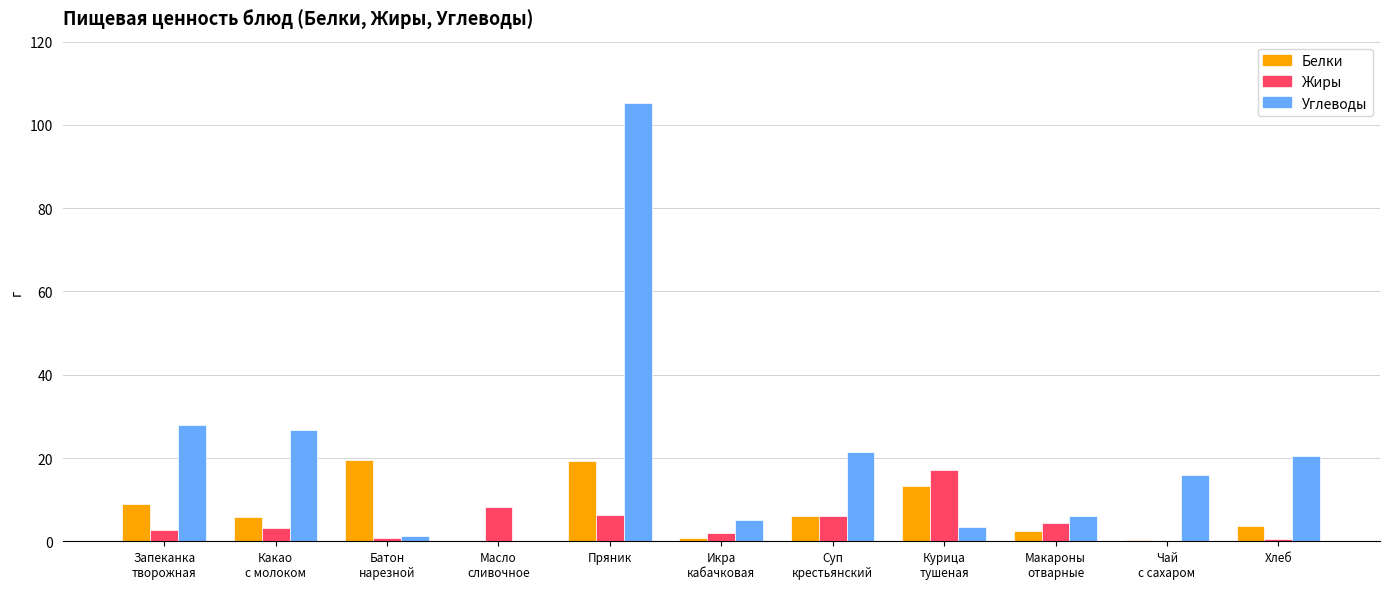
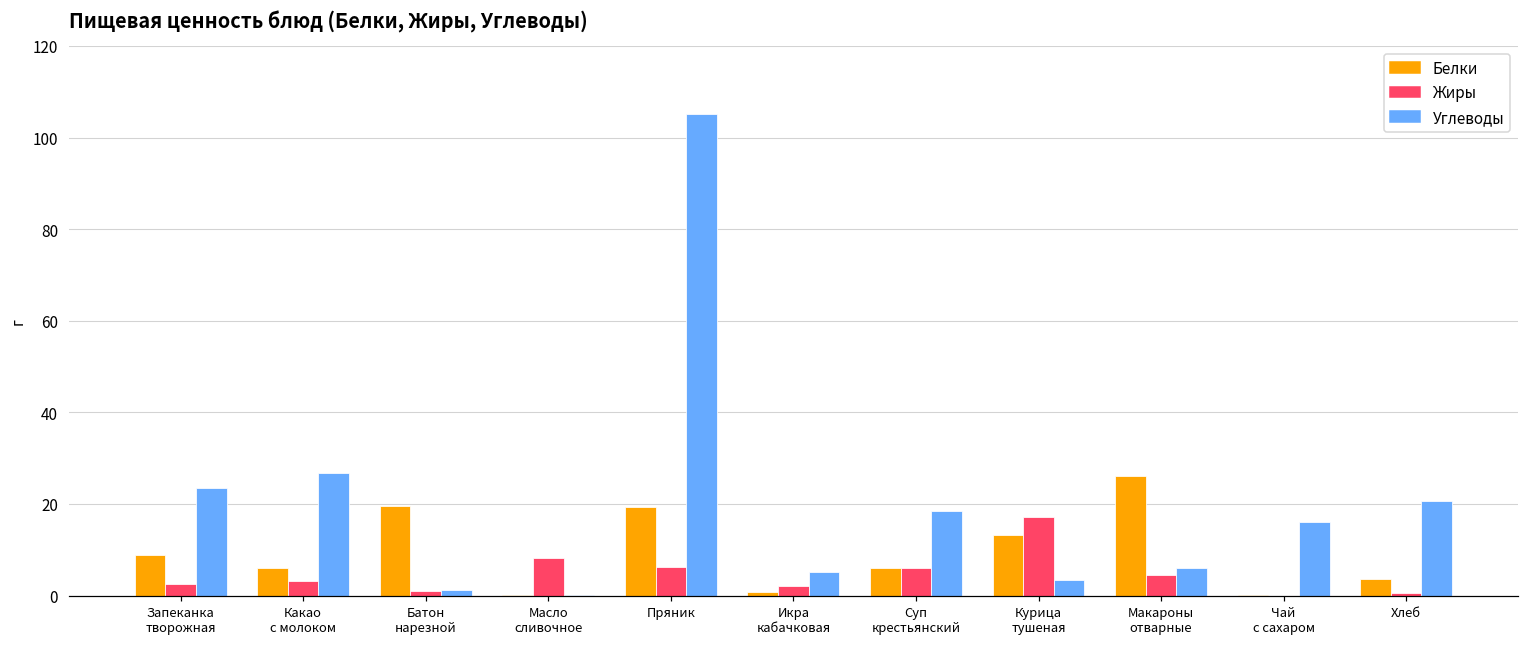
  {
    "Белки": {
      "Запеканка творожная": 9,
      "Какао с молоком": 6,
      "Батон нарезной": 19,
      "Пряник": 19,
      "Икра кабачковая": 1,
      "Суп крестьянский": 6,
      "Курица тушеная": 13,
-     "Макароны отварные": 2,
+     "Макароны отварные": 26,
      "Хлеб": 4
    },
    "Жиры": {
      "Запеканка творожная": 3,
      "Какао с молоком": 3,
      "Батон нарезной": 1,
      "Масло сливочное": 8,
      "Пряник": 6,
      "Икра кабачковая": 2,
      "Суп крестьянский": 6,
      "Курица тушеная": 17,
      "Макароны отварные": 4,
      "Чай с сахаром": 0
    },
    "Углеводы": {
-     "Запеканка творожная": 28,
+     "Запеканка творожная": 23,
      "Какао с молоком": 27,
      "Батон нарезной": 1,
      "Пряник": 105,
      "Икра кабачковая": 5,
-     "Суп крестьянский": 21,
+     "Суп крестьянский": 19,
      "Курица тушеная": 3,
      "Макароны отварные": 6,
      "Чай с сахаром": 16,
      "Хлеб": 21
    }
  }
